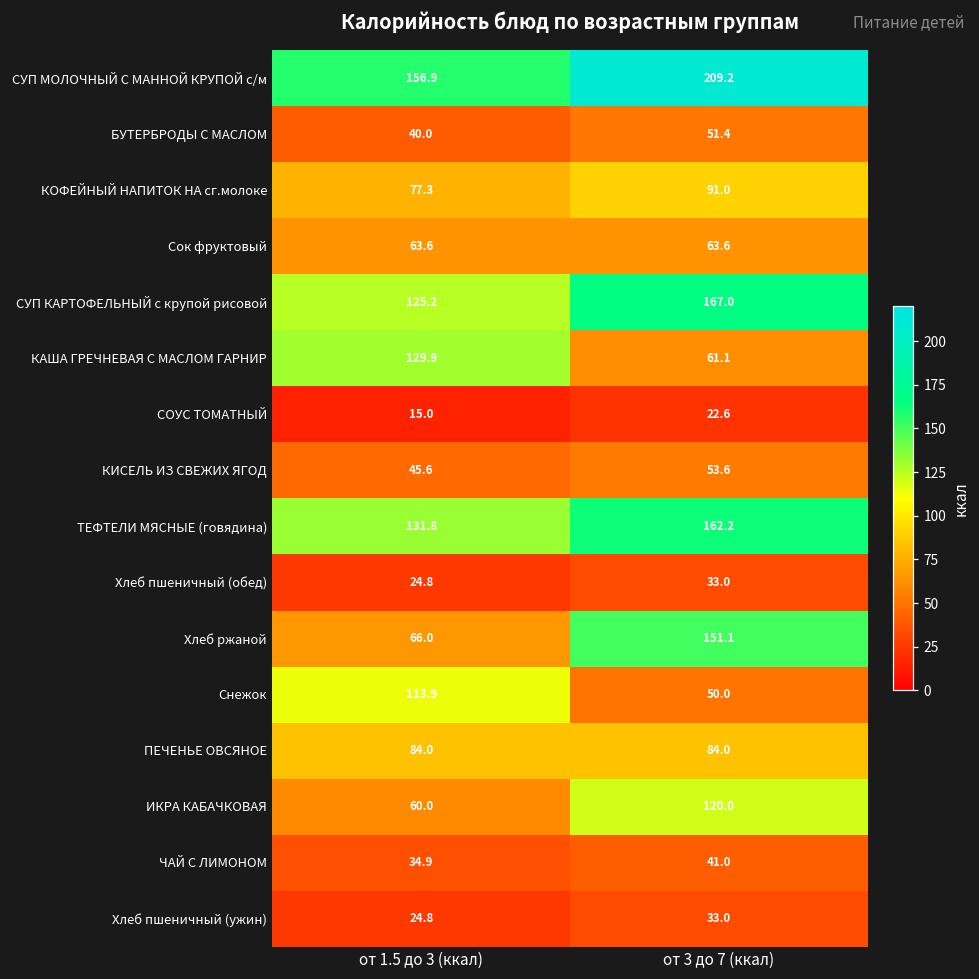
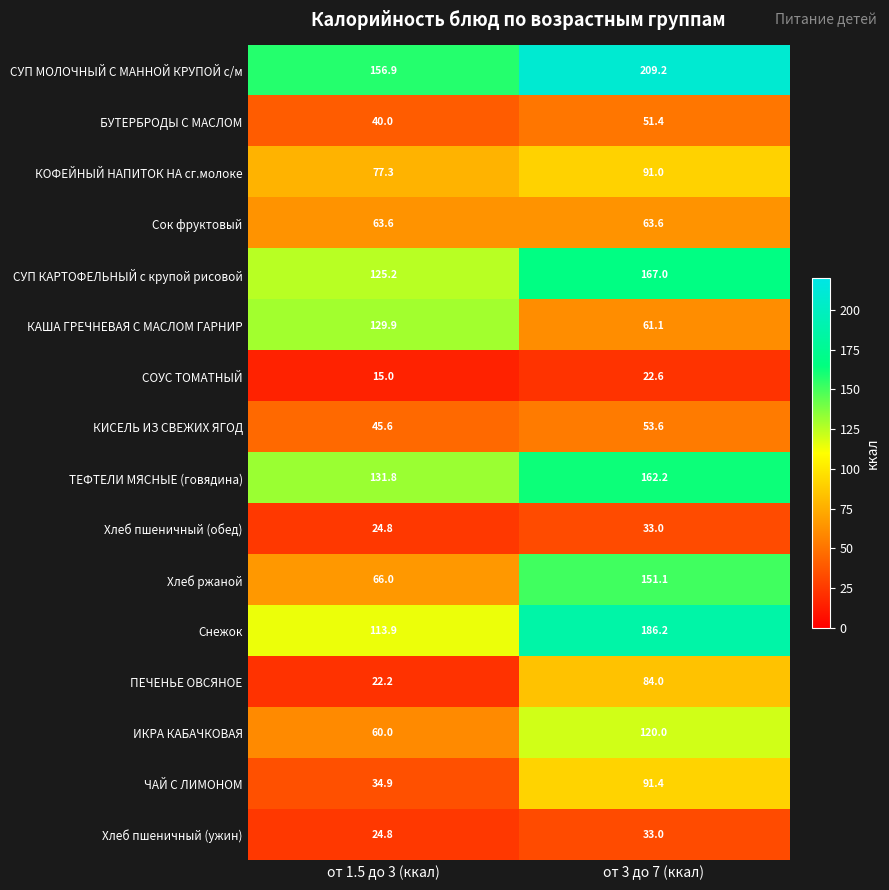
  {
    "СУП МОЛОЧНЫЙ С МАННОЙ КРУПОЙ с/м": {
      "от 1.5 до 3 (ккал)": 156.9,
      "от 3 до 7 (ккал)": 209.2
    },
    "БУТЕРБРОДЫ С МАСЛОМ": {
      "от 1.5 до 3 (ккал)": 40.0,
      "от 3 до 7 (ккал)": 51.4
    },
    "КОФЕЙНЫЙ НАПИТОК НА сг.молоке": {
      "от 1.5 до 3 (ккал)": 77.3,
      "от 3 до 7 (ккал)": 91.0
    },
    "Сок фруктовый": {
      "от 1.5 до 3 (ккал)": 63.6,
      "от 3 до 7 (ккал)": 63.6
    },
    "СУП КАРТОФЕЛЬНЫЙ с крупой рисовой": {
      "от 1.5 до 3 (ккал)": 125.2,
      "от 3 до 7 (ккал)": 167.0
    },
    "КАША ГРЕЧНЕВАЯ С МАСЛОМ ГАРНИР": {
      "от 1.5 до 3 (ккал)": 129.9,
      "от 3 до 7 (ккал)": 61.1
    },
    "СОУС ТОМАТНЫЙ": {
      "от 1.5 до 3 (ккал)": 15.0,
      "от 3 до 7 (ккал)": 22.6
    },
    "КИСЕЛЬ ИЗ СВЕЖИХ ЯГОД": {
      "от 1.5 до 3 (ккал)": 45.6,
      "от 3 до 7 (ккал)": 53.6
    },
    "ТЕФТЕЛИ МЯСНЫЕ (говядина)": {
      "от 1.5 до 3 (ккал)": 131.8,
      "от 3 до 7 (ккал)": 162.2
    },
    "Хлеб пшеничный (обед)": {
      "от 1.5 до 3 (ккал)": 24.8,
      "от 3 до 7 (ккал)": 33.0
    },
    "Хлеб ржаной": {
      "от 1.5 до 3 (ккал)": 66.0,
      "от 3 до 7 (ккал)": 151.1
    },
    "Снежок": {
      "от 1.5 до 3 (ккал)": 113.9,
-     "от 3 до 7 (ккал)": 50.0
+     "от 3 до 7 (ккал)": 186.2
    },
    "ПЕЧЕНЬЕ ОВСЯНОЕ": {
-     "от 1.5 до 3 (ккал)": 84.0,
+     "от 1.5 до 3 (ккал)": 22.2,
      "от 3 до 7 (ккал)": 84.0
    },
    "ИКРА КАБАЧКОВАЯ": {
      "от 1.5 до 3 (ккал)": 60.0,
      "от 3 до 7 (ккал)": 120.0
    },
    "ЧАЙ С ЛИМОНОМ": {
      "от 1.5 до 3 (ккал)": 34.9,
-     "от 3 до 7 (ккал)": 41.0
+     "от 3 до 7 (ккал)": 91.4
    },
    "Хлеб пшеничный (ужин)": {
      "от 1.5 до 3 (ккал)": 24.8,
      "от 3 до 7 (ккал)": 33.0
    }
  }
